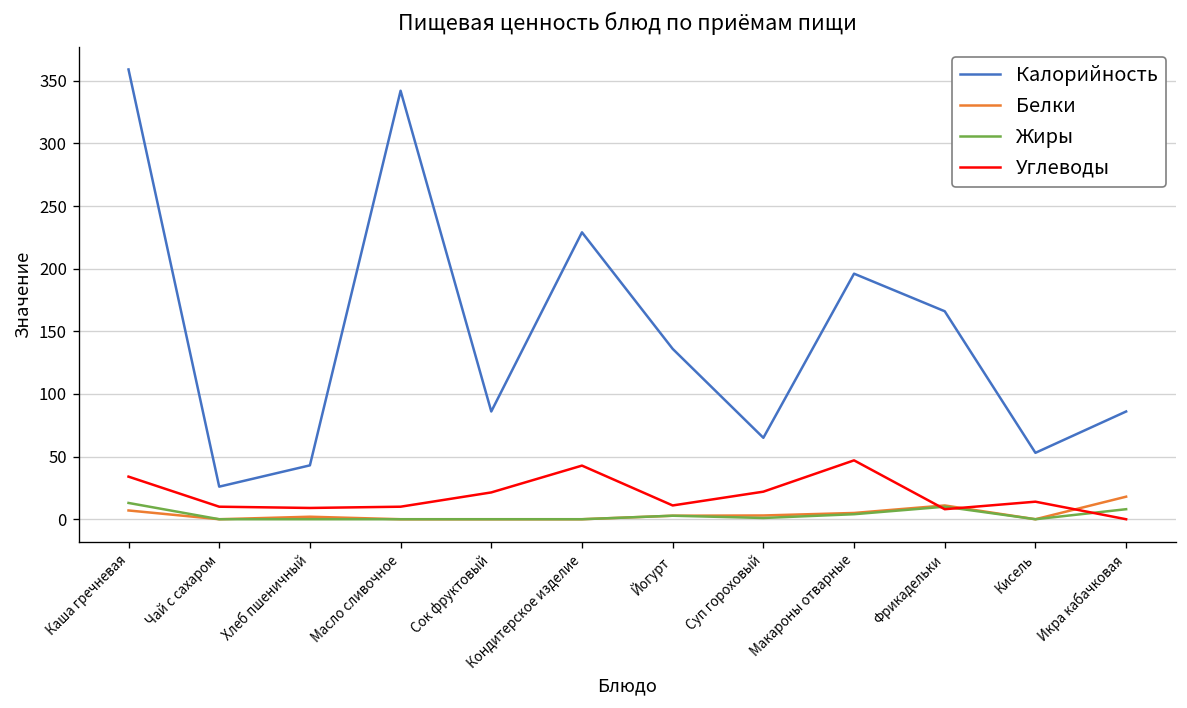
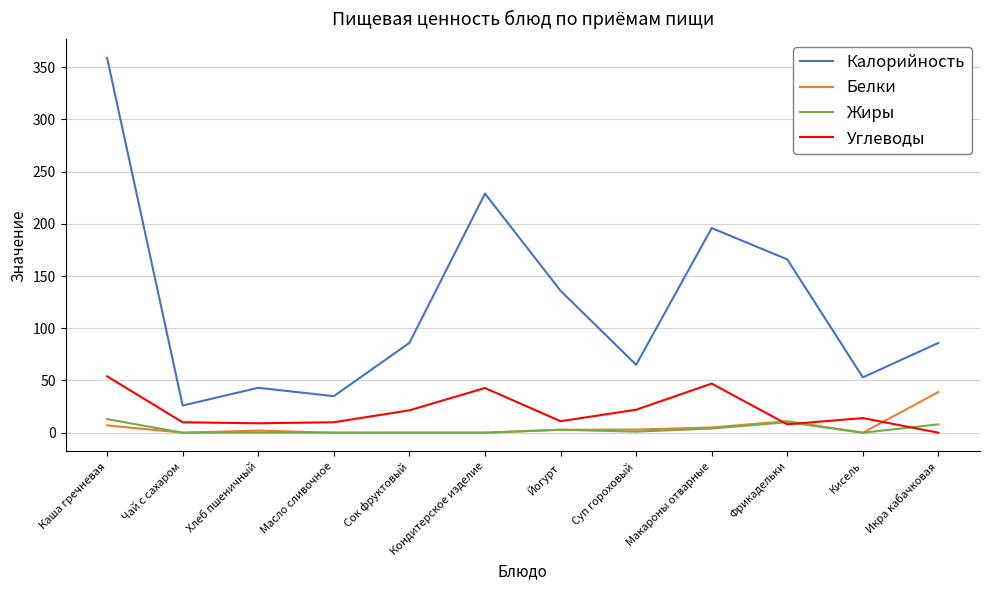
  {
    "Калорийность": {
      "Каша гречневая": 359,
      "Чай с сахаром": 26,
      "Хлеб пшеничный": 43,
-     "Масло сливочное": 342,
+     "Масло сливочное": 35,
      "Сок фруктовый": 86,
      "Кондитерское изделие": 229,
      "Йогурт": 136,
      "Суп гороховый": 65,
      "Макароны отварные": 196,
      "Фрикадельки": 166,
      "Кисель": 53,
      "Икра кабачковая": 86
    },
    "Белки": {
      "Каша гречневая": 7,
-     "Икра кабачковая": 18
+     "Икра кабачковая": 39
    },
    "Жиры": {
      "Каша гречневая": 13,
      "Икра кабачковая": 8
    },
    "Углеводы": {
-     "Каша гречневая": 34,
+     "Каша гречневая": 54,
      "Чай с сахаром": 10,
      "Хлеб пшеничный": 9,
      "Масло сливочное": 10,
      "Сок фруктовый": 21,
      "Кондитерское изделие": 43,
      "Йогурт": 11,
      "Суп гороховый": 22,
      "Макароны отварные": 47,
      "Кисель": 14,
      "Икра кабачковая": 0
    }
  }
